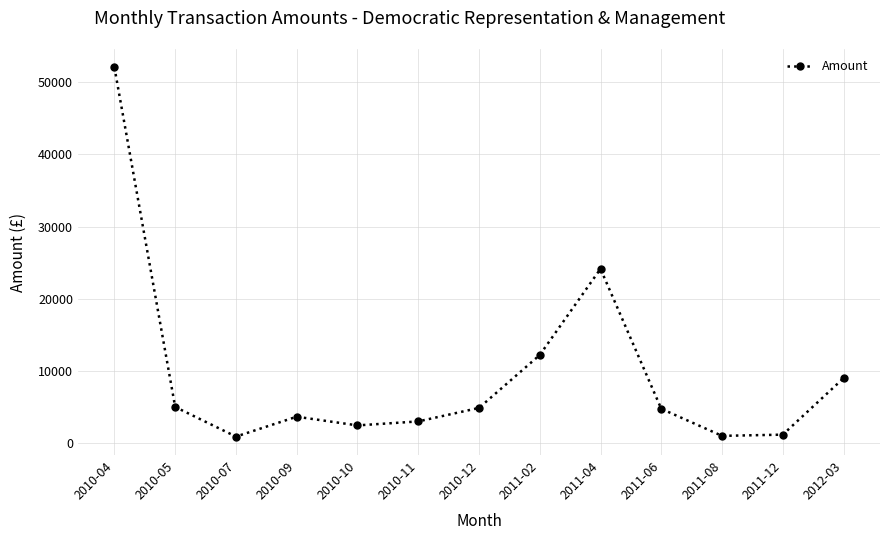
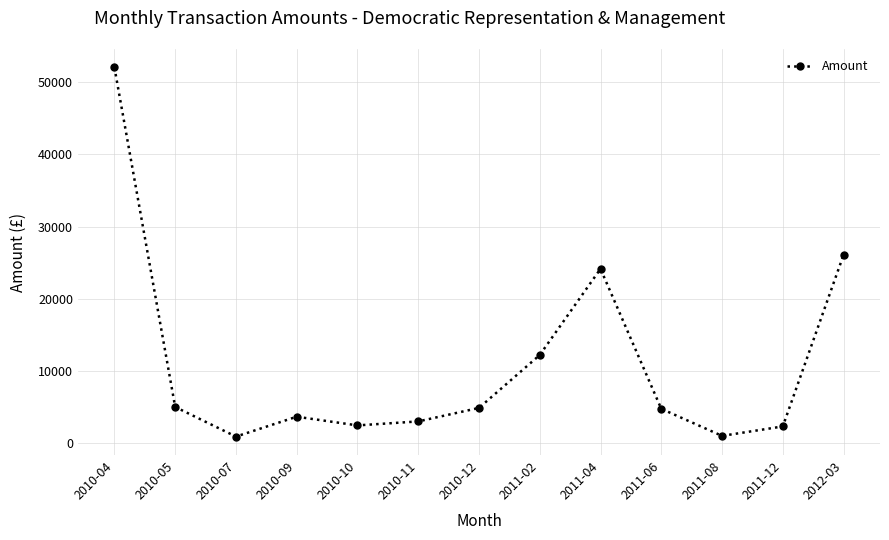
  {
    "2010-04": 52000,
    "2010-05": 5000,
    "2010-07": 1000,
    "2010-09": 4000,
    "2010-10": 2000,
    "2010-11": 3000,
    "2010-12": 5000,
    "2011-02": 12000,
    "2011-04": 24000,
    "2011-06": 5000,
    "2011-08": 1000,
-   "2011-12": 1000,
-   "2012-03": 9000
+   "2011-12": 2000,
+   "2012-03": 26000
  }
